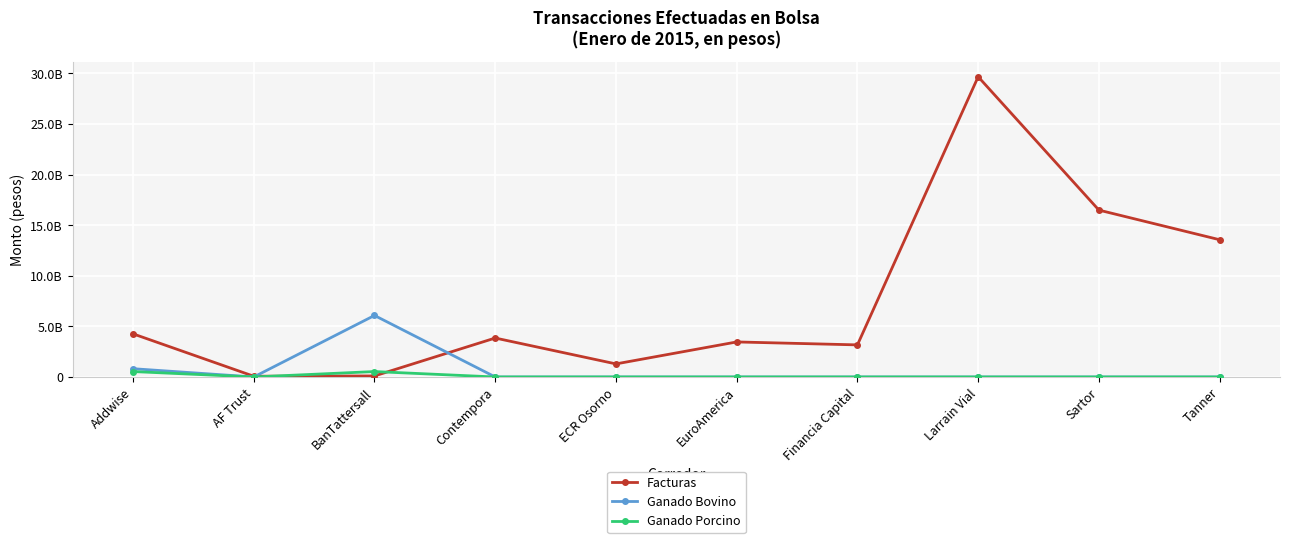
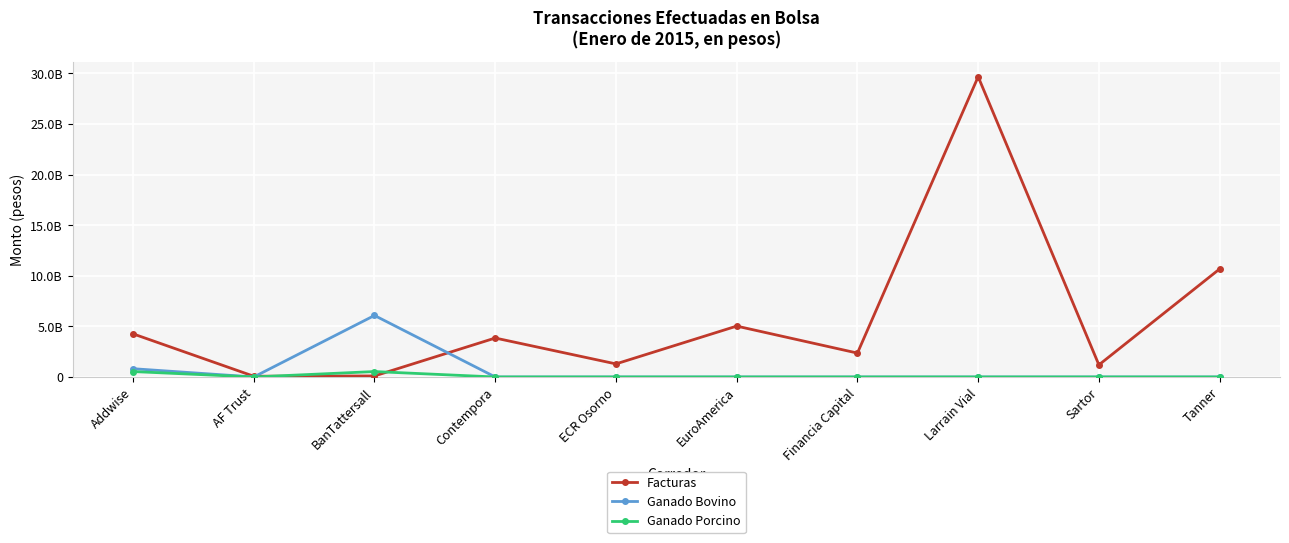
  {
    "Facturas": {
      "Addwise": 4300000000,
      "BanTattersall": 100000000,
      "Contempora": 3900000000,
      "ECR Osorno": 1300000000,
-     "EuroAmerica": 3500000000,
-     "Financia Capital": 3200000000,
+     "EuroAmerica": 5000000000,
+     "Financia Capital": 2400000000,
      "Larrain Vial": 29700000000,
-     "Sartor": 16500000000,
-     "Tanner": 13600000000
+     "Sartor": 1200000000,
+     "Tanner": 10700000000
    },
    "Ganado Bovino": {
      "Addwise": 800000000,
      "BanTattersall": 6100000000
    },
    "Ganado Porcino": {
      "Addwise": 500000000,
      "BanTattersall": 500000000
    }
  }
